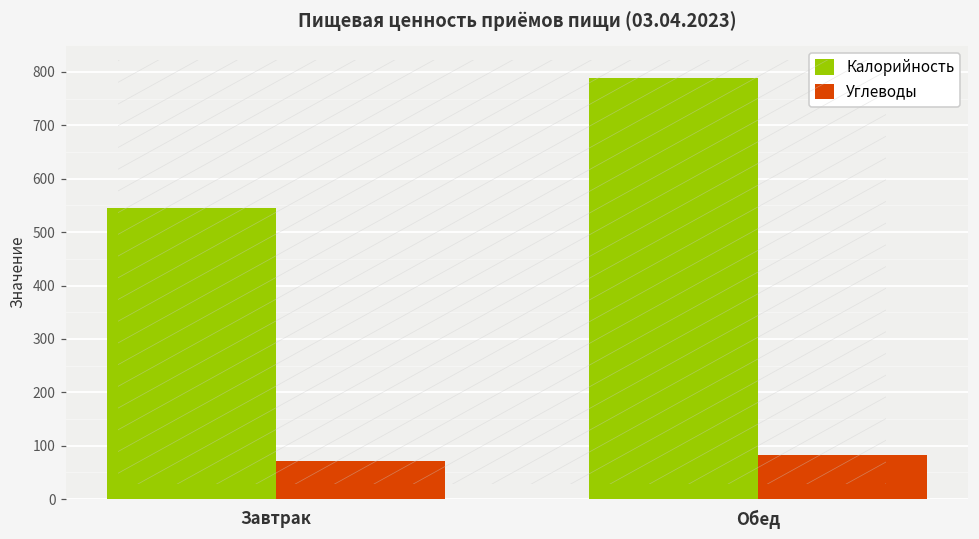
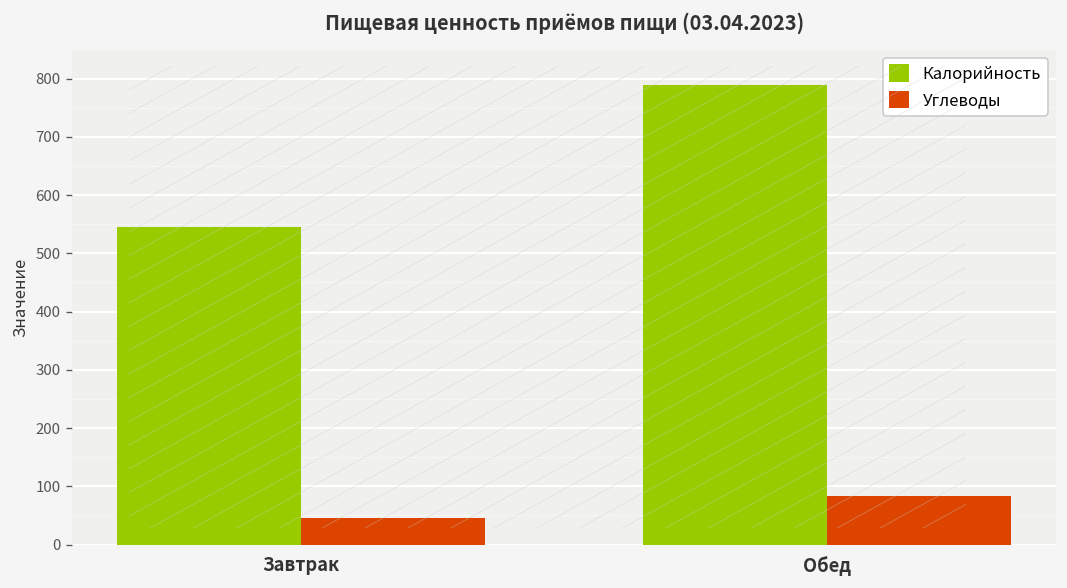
  {
    "Пищевая ценность приёмов пищи (03.04.2023)": {
      "Калорийность": {
        "Завтрак": 550,
        "Обед": 790
      },
      "Углеводы": {
-       "Завтрак": 70,
+       "Завтрак": 50,
        "Обед": 80
      }
    }
  }
